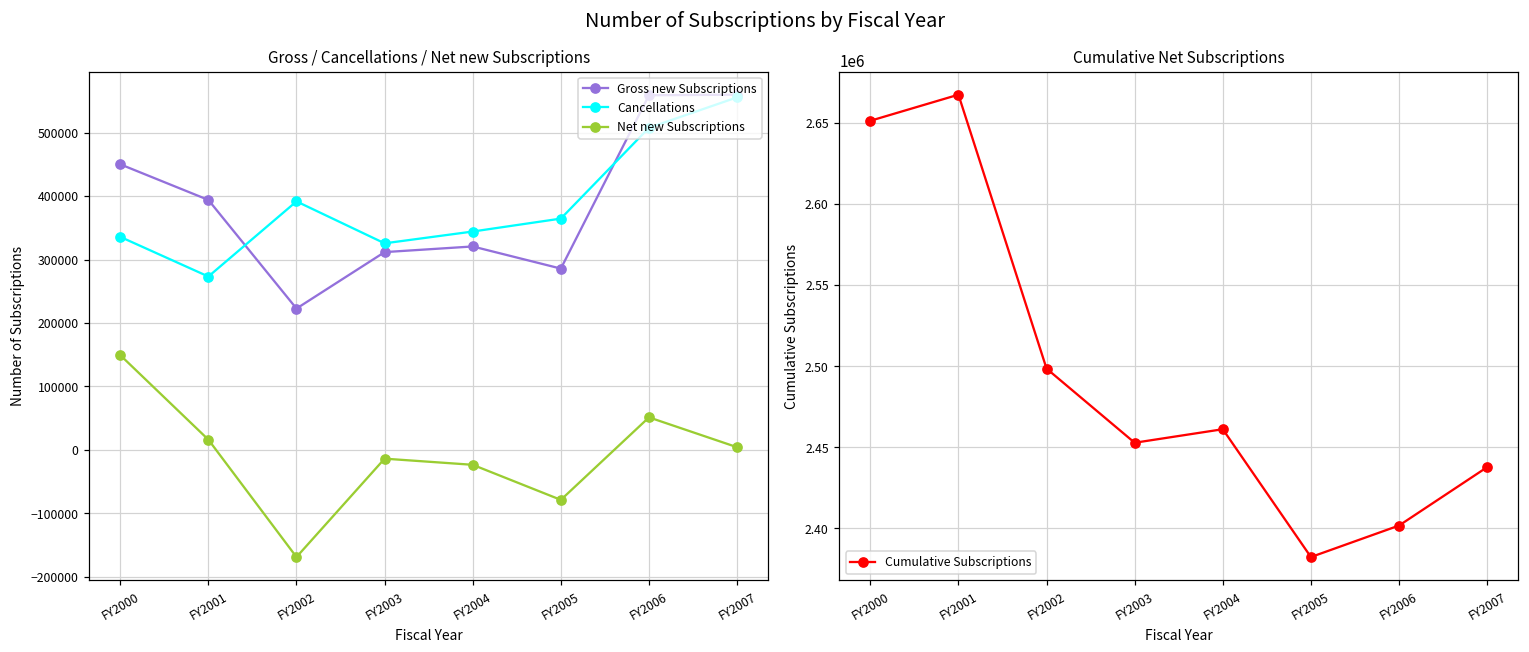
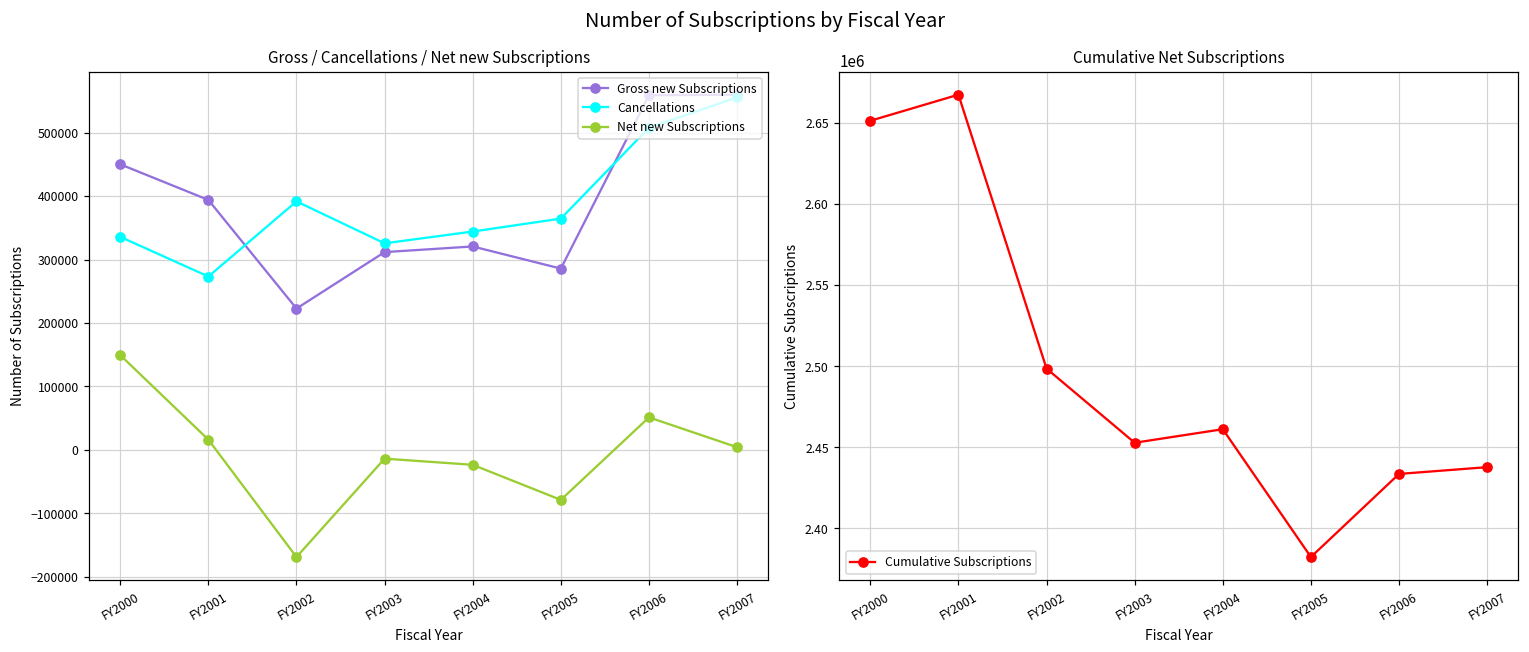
  {
    "Gross / Cancellations / Net new Subscriptions": {
      "Gross new Subscriptions": {
        "FY2000": 450000,
        "FY2001": 390000,
        "FY2002": 220000,
        "FY2003": 310000,
        "FY2004": 320000,
        "FY2005": 290000
      },
      "Cancellations": {
        "FY2000": 340000,
        "FY2001": 270000,
        "FY2002": 390000,
        "FY2003": 330000,
        "FY2004": 340000,
        "FY2005": 360000
      },
      "Net new Subscriptions": {
        "FY2000": 150000,
        "FY2001": 20000,
        "FY2002": -170000,
        "FY2003": -10000,
        "FY2004": -20000,
        "FY2005": -80000,
        "FY2006": 50000,
        "FY2007": 0
      }
    },
    "Cumulative Net Subscriptions": {
      "FY2000": 2651000,
      "FY2001": 2667000,
      "FY2002": 2499000,
      "FY2003": 2453000,
      "FY2004": 2461000,
      "FY2005": 2382000,
-     "FY2006": 2402000,
+     "FY2006": 2434000,
      "FY2007": 2438000
    }
  }
